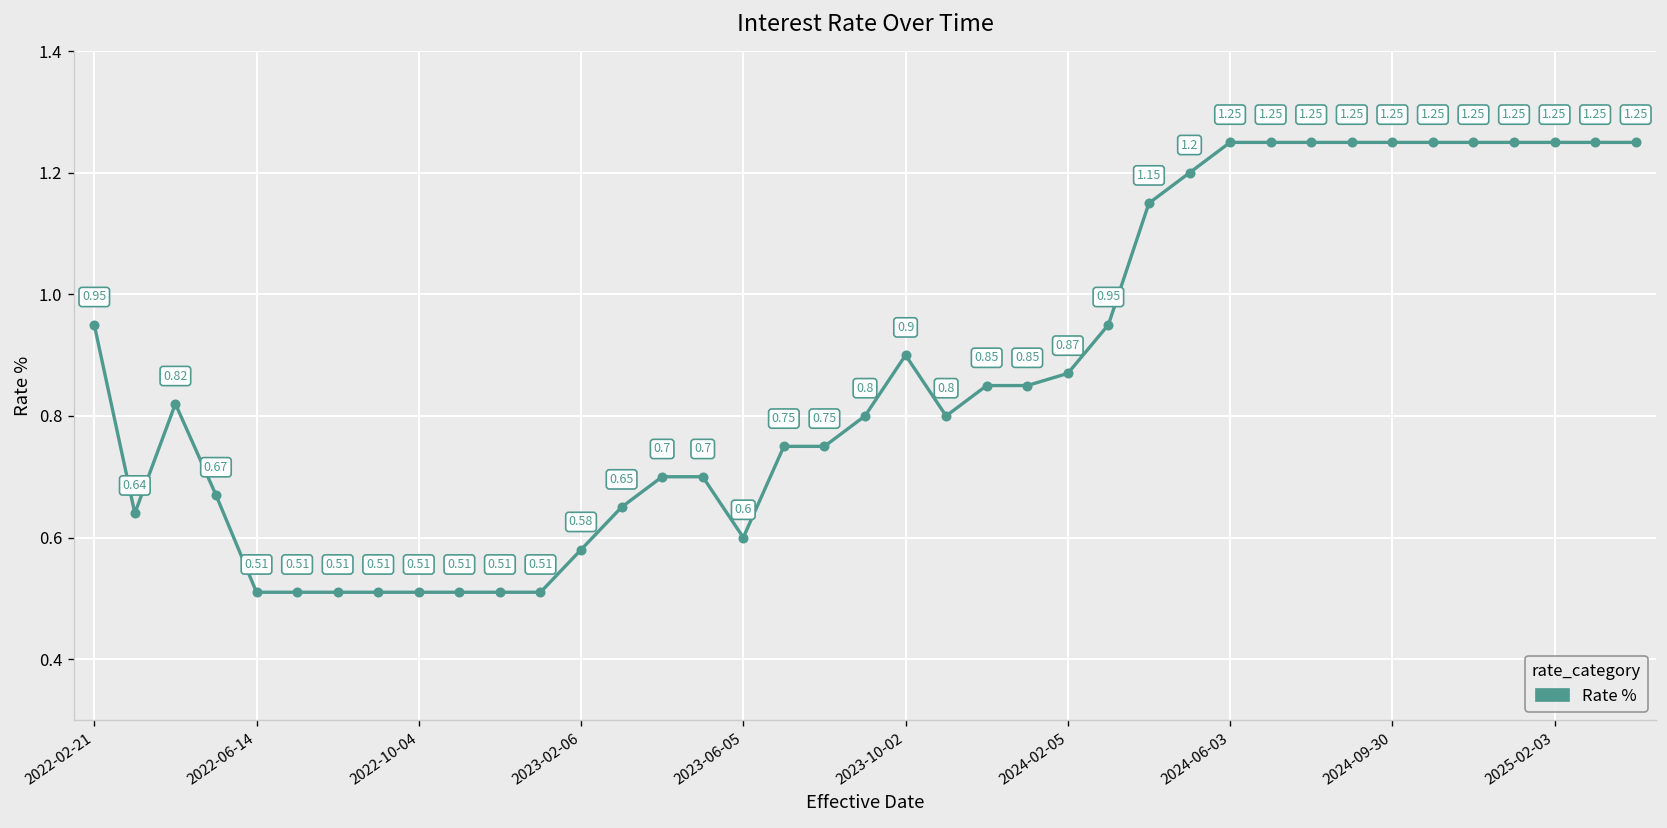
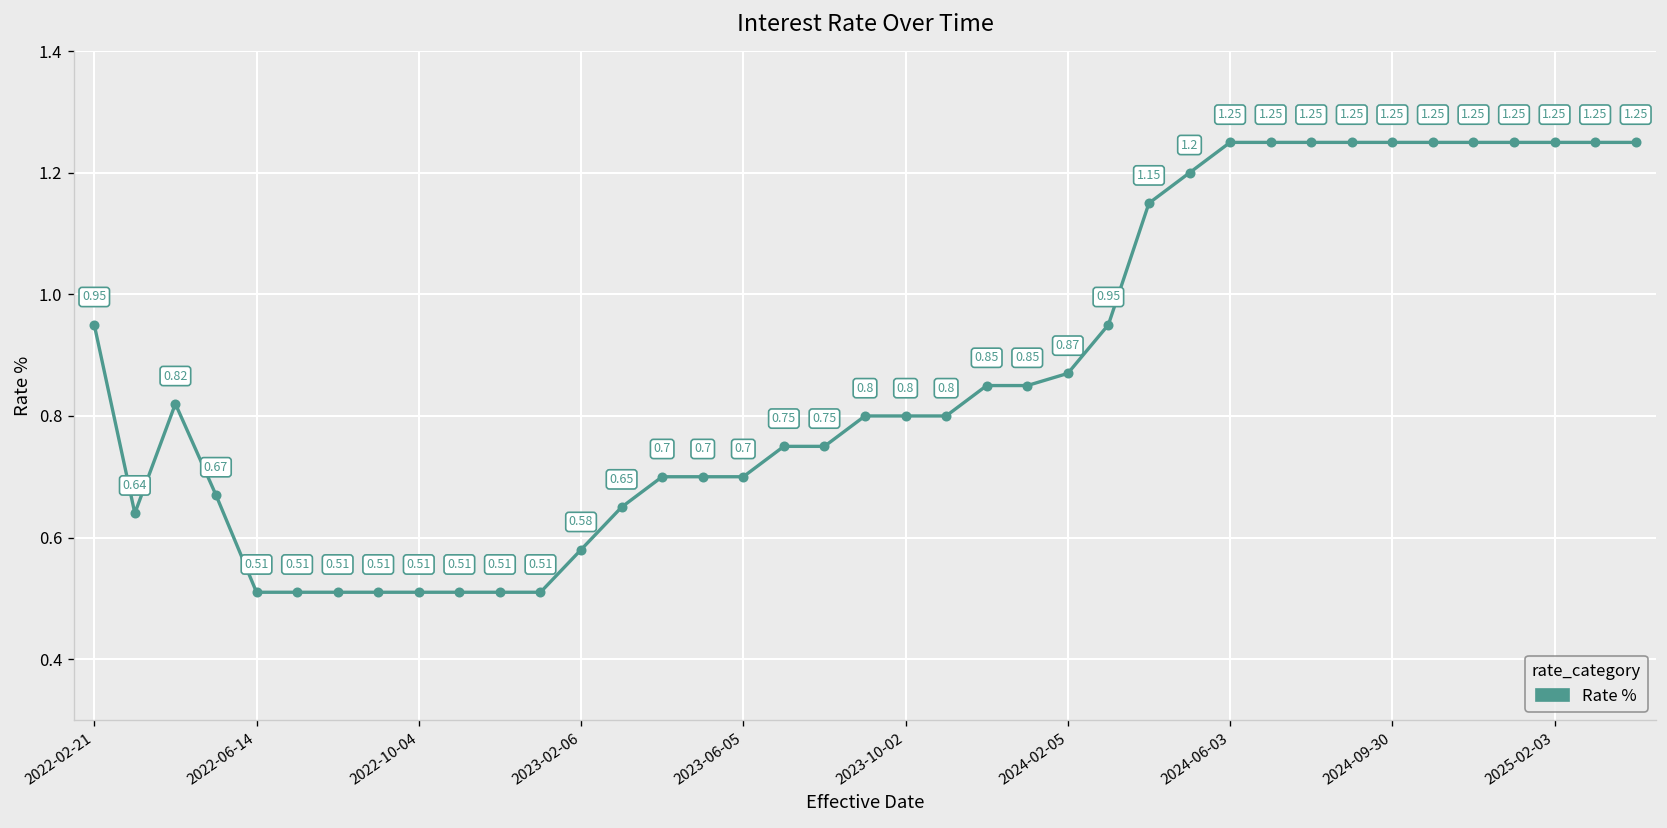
  {
-   "2023-06-05": 0.6,
-   "2023-10-02": 0.9
+   "2023-06-05": 0.7,
+   "2023-10-02": 0.8
  }
